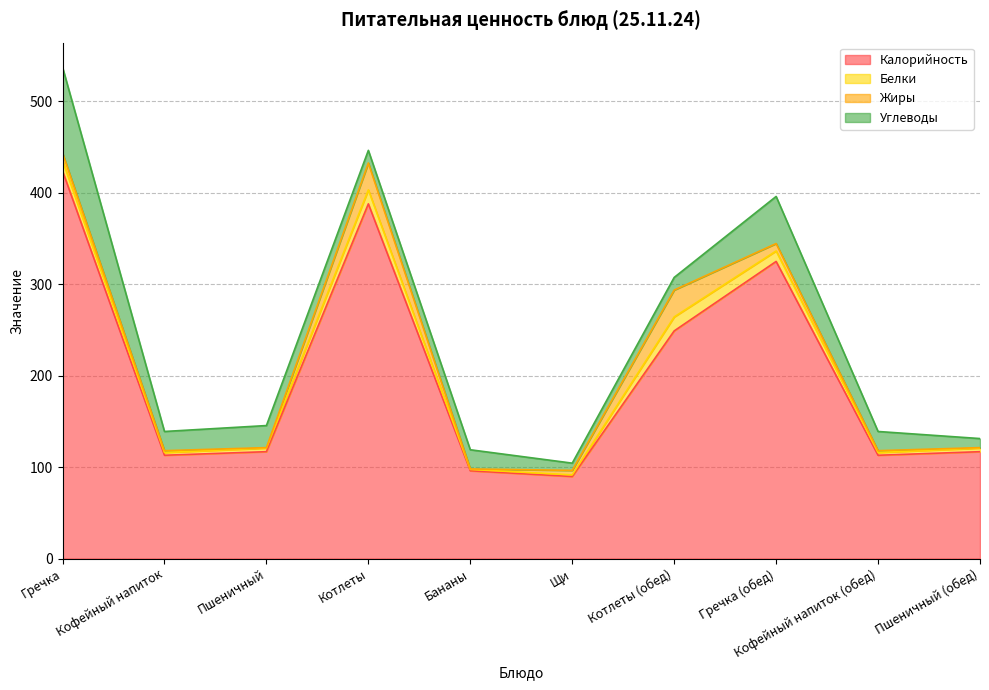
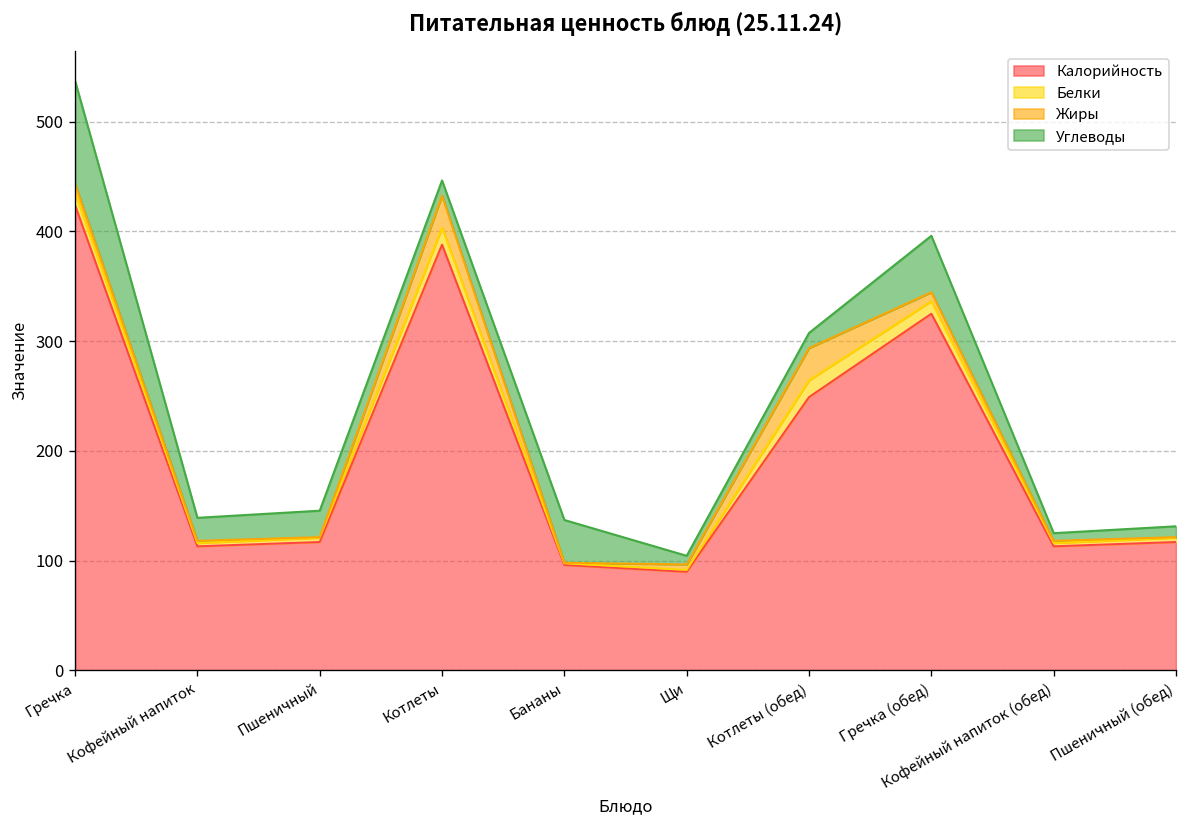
  {
    "Калорийность": {
      "Гречка": 420,
      "Кофейный напиток": 110,
      "Пшеничный": 120,
      "Котлеты": 390,
      "Котлеты (обед)": 250,
      "Гречка (обед)": 330,
      "Кофейный напиток (обед)": 110,
      "Пшеничный (обед)": 120
    },
    "Углеводы": {
      "Гречка": 90,
      "Кофейный напиток": 20,
      "Пшеничный": 20,
      "Котлеты": 10,
-     "Бананы": 20,
+     "Бананы": 40,
      "Щи": 10,
      "Котлеты (обед)": 10,
      "Гречка (обед)": 50,
-     "Кофейный напиток (обед)": 20,
+     "Кофейный напиток (обед)": 10,
      "Пшеничный (обед)": 10
    }
  }
